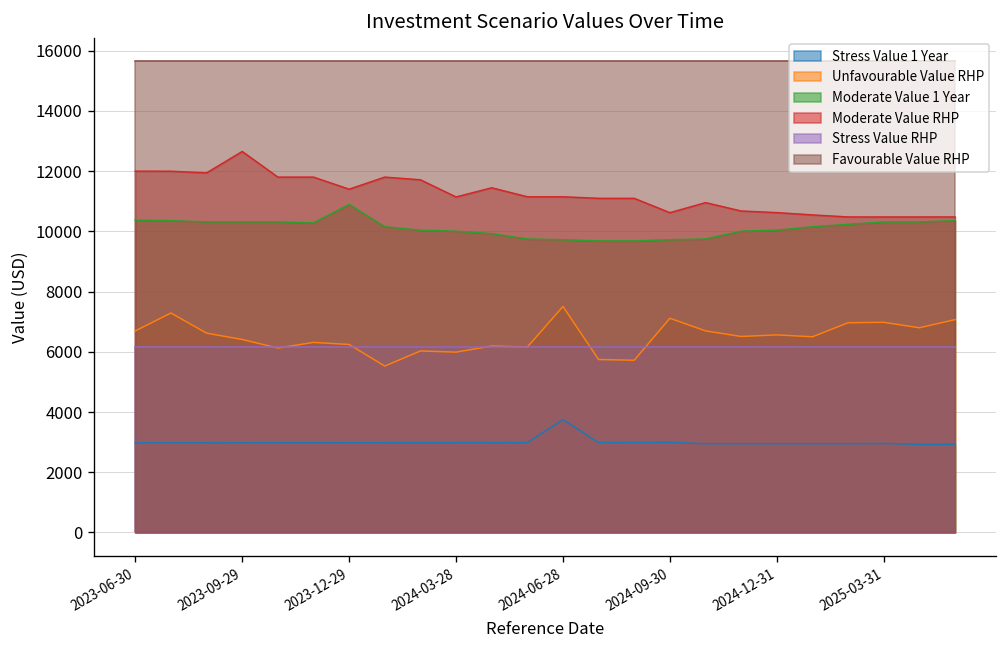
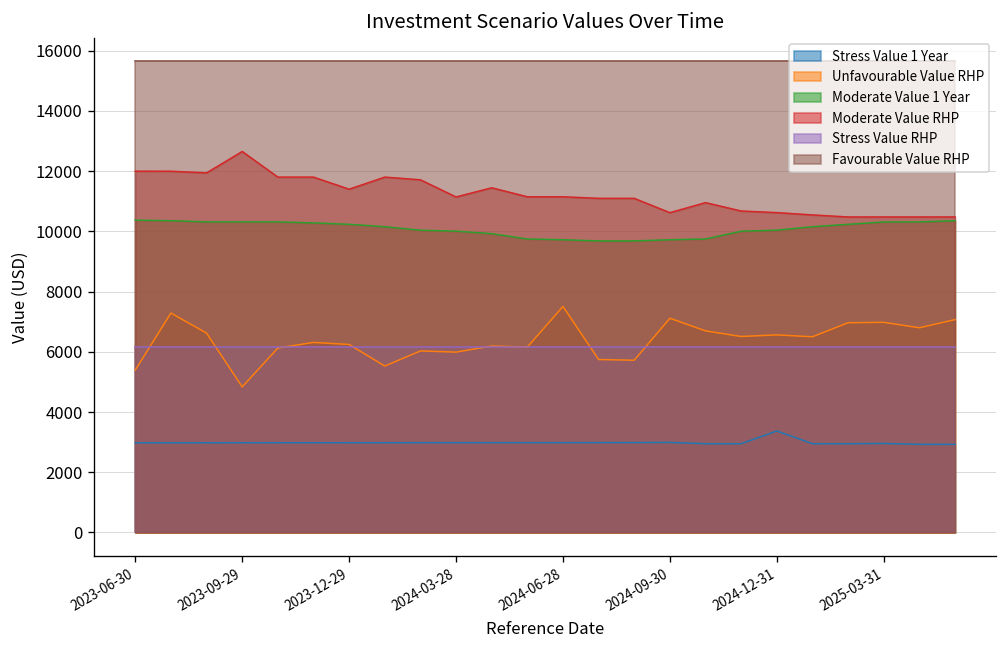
  {
    "Stress Value 1 Year": {
      "2023-06-30": 3000,
      "2023-09-29": 3000,
      "2023-12-29": 3000,
      "2024-03-28": 3000,
-     "2024-06-28": 3800,
+     "2024-06-28": 3000,
      "2024-09-30": 3000,
-     "2024-12-31": 2900,
+     "2024-12-31": 3400,
      "2025-03-31": 3000
    },
    "Unfavourable Value RHP": {
-     "2023-06-30": 6700,
-     "2023-09-29": 6400,
+     "2023-06-30": 5400,
+     "2023-09-29": 4800,
      "2024-03-28": 6000,
      "2024-06-28": 7500,
      "2024-09-30": 7100,
      "2024-12-31": 6600,
      "2025-03-31": 7000
    },
    "Moderate Value 1 Year": {
      "2023-06-30": 10400,
      "2023-09-29": 10300,
-     "2023-12-29": 10900,
+     "2023-12-29": 10200,
      "2024-03-28": 10000,
      "2024-06-28": 9700,
      "2024-09-30": 9700,
      "2024-12-31": 10000,
      "2025-03-31": 10300
    },
    "Moderate Value RHP": {
      "2023-06-30": 12000,
      "2023-09-29": 12700,
      "2023-12-29": 11400,
      "2024-03-28": 11100,
      "2024-06-28": 11100,
      "2024-09-30": 10600,
      "2024-12-31": 10600,
      "2025-03-31": 10500
    },
    "Stress Value RHP": {
      "2023-06-30": 6200,
      "2023-09-29": 6200,
      "2024-03-28": 6200,
      "2024-06-28": 6200,
      "2024-09-30": 6200,
      "2024-12-31": 6200,
      "2025-03-31": 6200
    },
    "Favourable Value RHP": {
      "2023-06-30": 15700,
      "2023-09-29": 15700,
      "2023-12-29": 15700,
      "2024-03-28": 15700,
      "2024-06-28": 15700,
      "2024-09-30": 15700,
      "2024-12-31": 15700
    }
  }
